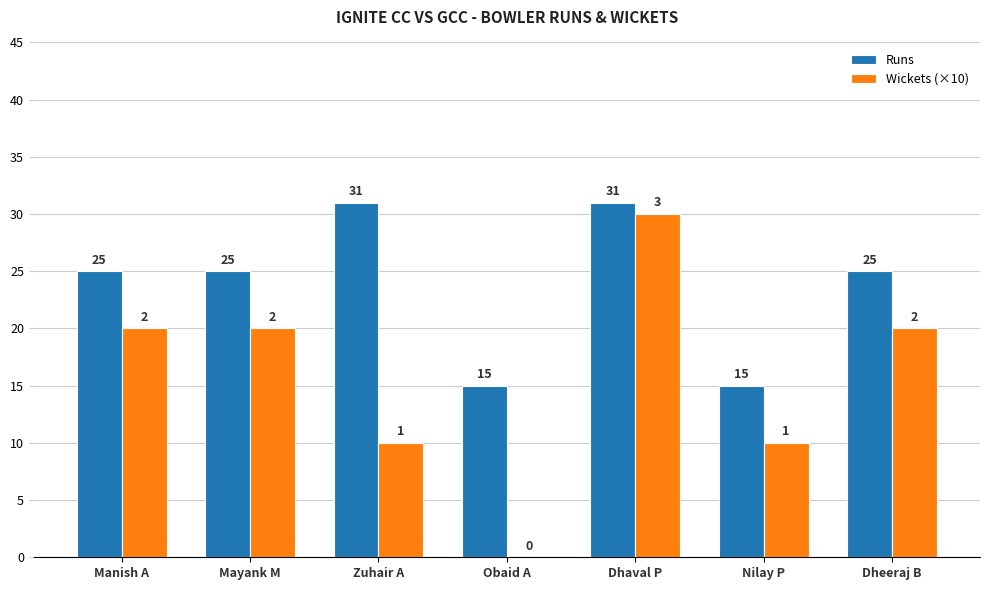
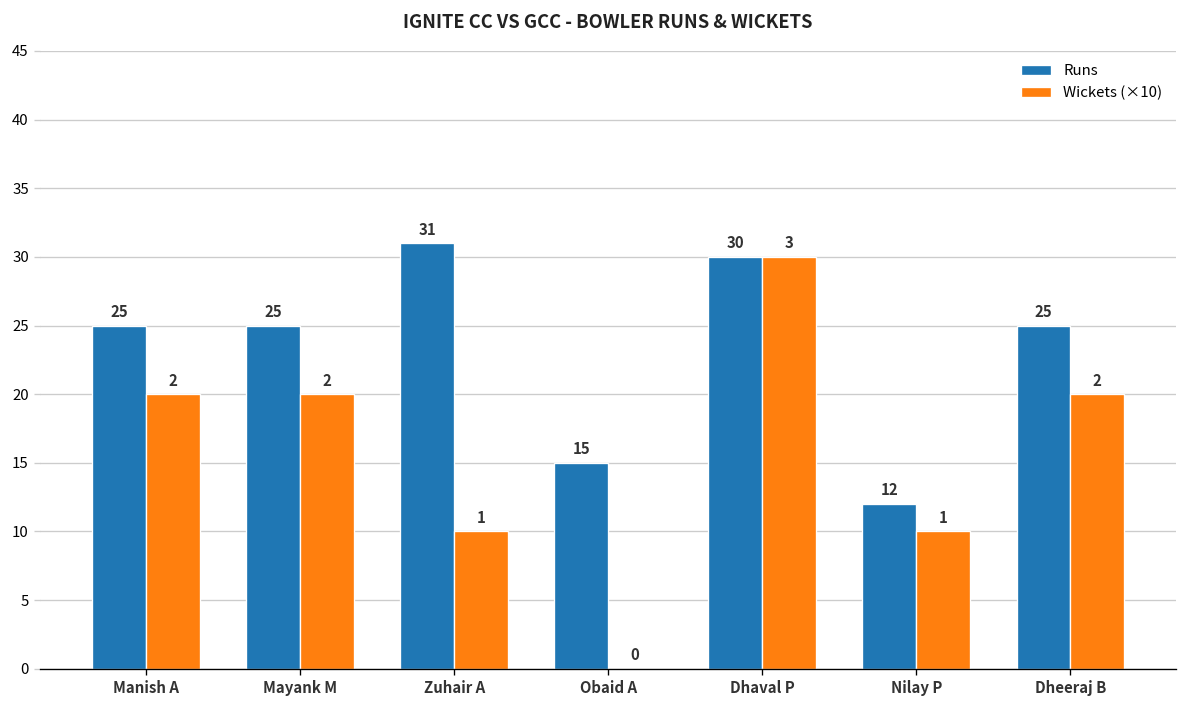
  {
    "Runs": {
      "Manish A": 25,
      "Mayank M": 25,
      "Zuhair A": 31,
      "Obaid A": 15,
-     "Dhaval P": 31,
-     "Nilay P": 15,
+     "Dhaval P": 30,
+     "Nilay P": 12,
      "Dheeraj B": 25
    },
    "Wickets (×10)": {
      "Obaid A": 0
    }
  }
